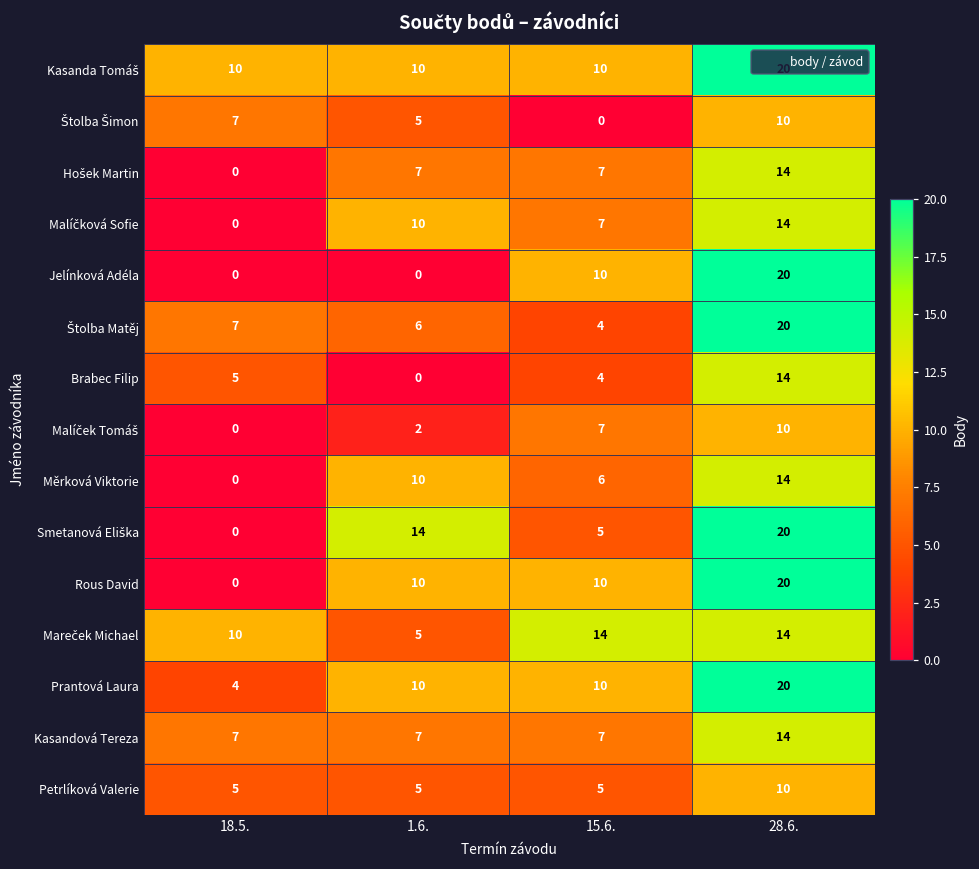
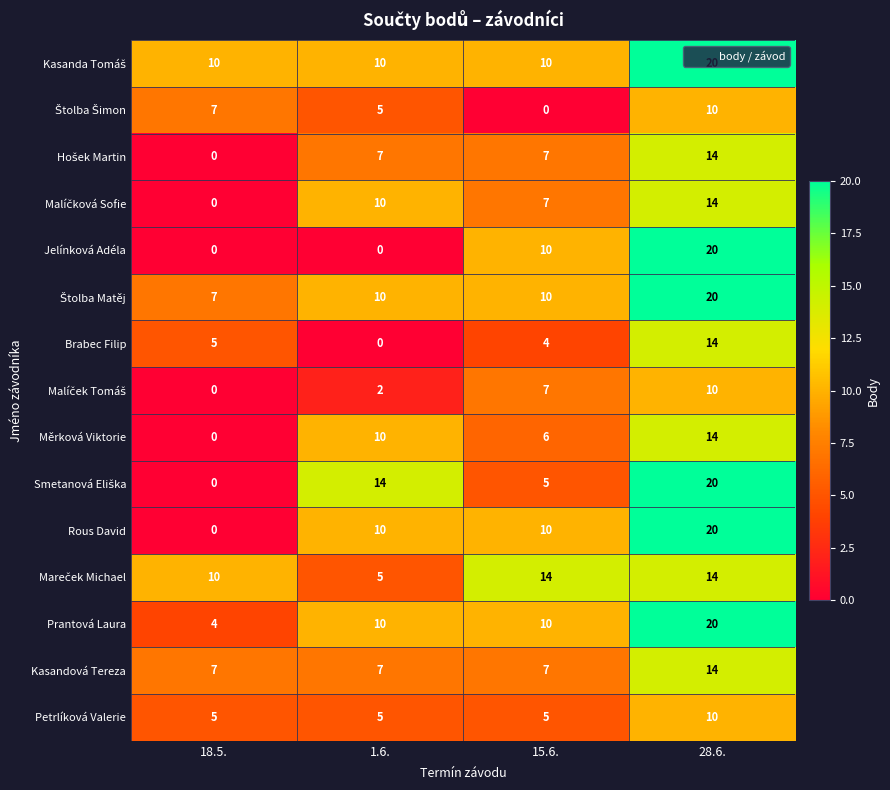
  {
    "Kasanda Tomáš": {
      "18.5.": 10,
      "1.6.": 10,
      "15.6.": 10
    },
    "Štolba Šimon": {
      "18.5.": 7,
      "1.6.": 5,
      "15.6.": 0,
      "28.6.": 10
    },
    "Hošek Martin": {
      "18.5.": 0,
      "1.6.": 7,
      "15.6.": 7,
      "28.6.": 14
    },
    "Malíčková Sofie": {
      "18.5.": 0,
      "1.6.": 10,
      "15.6.": 7,
      "28.6.": 14
    },
    "Jelínková Adéla": {
      "18.5.": 0,
      "1.6.": 0,
      "15.6.": 10,
      "28.6.": 20
    },
    "Štolba Matěj": {
      "18.5.": 7,
-     "1.6.": 6,
-     "15.6.": 4,
+     "1.6.": 10,
+     "15.6.": 10,
      "28.6.": 20
    },
    "Brabec Filip": {
      "18.5.": 5,
      "1.6.": 0,
      "15.6.": 4,
      "28.6.": 14
    },
    "Malíček Tomáš": {
      "18.5.": 0,
      "1.6.": 2,
      "15.6.": 7,
      "28.6.": 10
    },
    "Měrková Viktorie": {
      "18.5.": 0,
      "1.6.": 10,
      "15.6.": 6,
      "28.6.": 14
    },
    "Smetanová Eliška": {
      "18.5.": 0,
      "1.6.": 14,
      "15.6.": 5,
      "28.6.": 20
    },
    "Rous David": {
      "18.5.": 0,
      "1.6.": 10,
      "15.6.": 10,
      "28.6.": 20
    },
    "Mareček Michael": {
      "18.5.": 10,
      "1.6.": 5,
      "15.6.": 14,
      "28.6.": 14
    },
    "Prantová Laura": {
      "18.5.": 4,
      "1.6.": 10,
      "15.6.": 10,
      "28.6.": 20
    },
    "Kasandová Tereza": {
      "18.5.": 7,
      "1.6.": 7,
      "15.6.": 7,
      "28.6.": 14
    },
    "Petrlíková Valerie": {
      "18.5.": 5,
      "1.6.": 5,
      "15.6.": 5,
      "28.6.": 10
    }
  }
